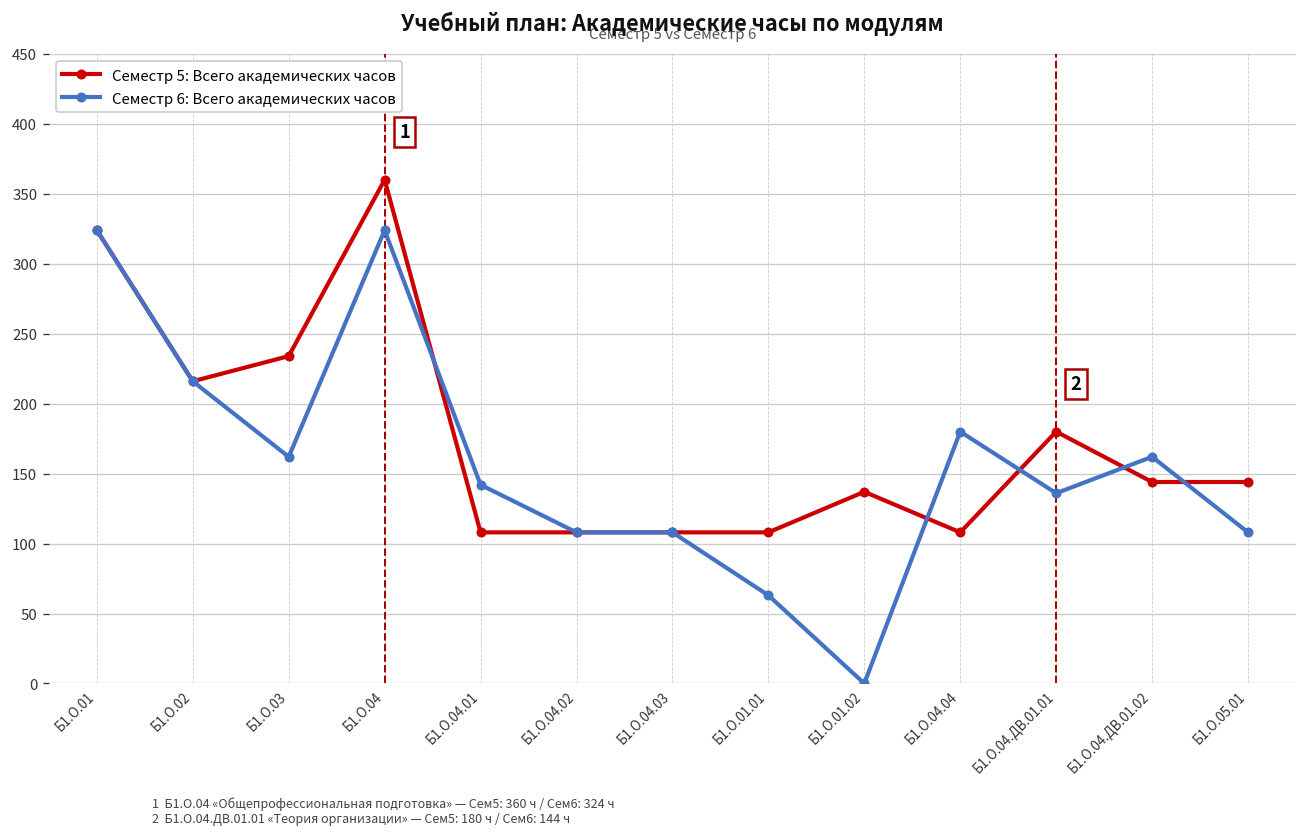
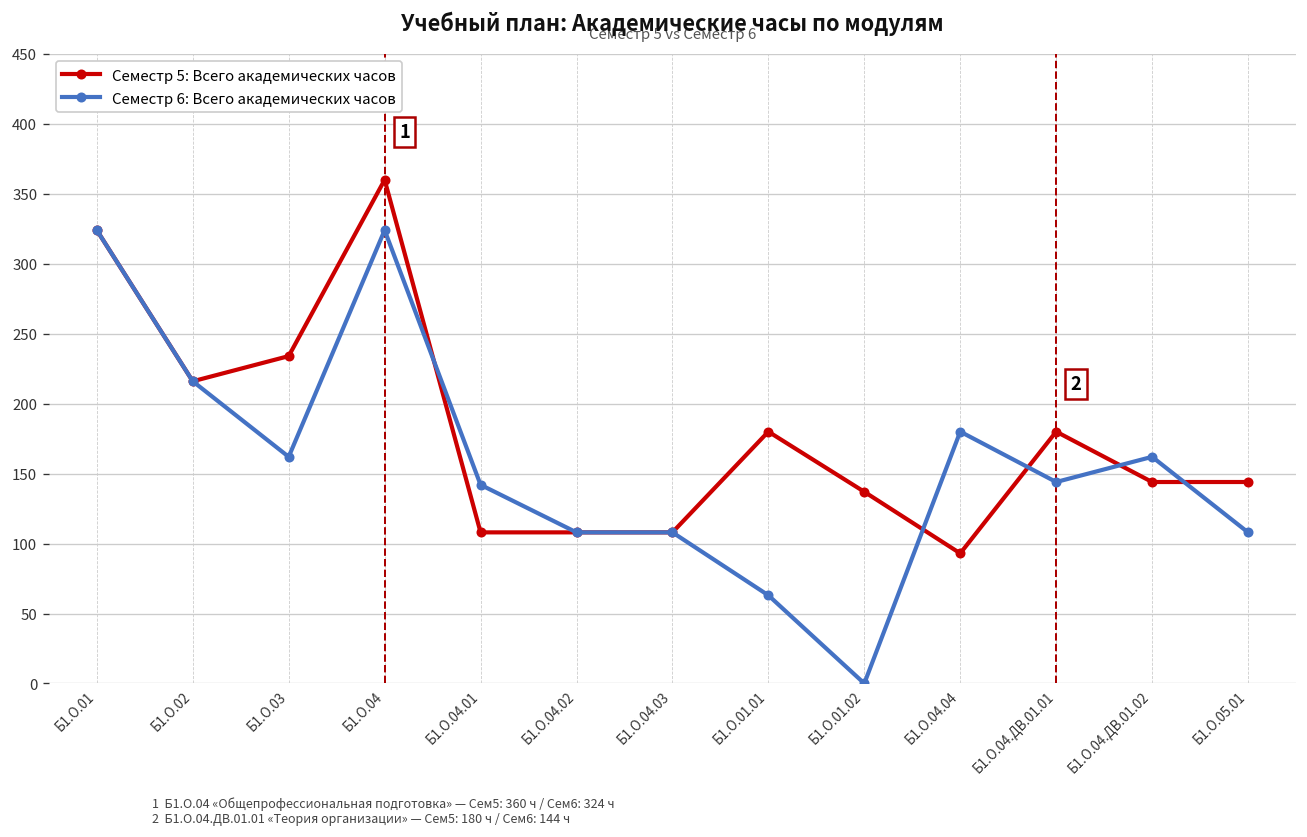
  {
    "Семестр 5: Всего академических часов": {
      "Б1.О.03": 234,
      "Б1.О.04": 360,
      "Б1.О.04.01": 108,
-     "Б1.О.01.01": 108,
+     "Б1.О.01.01": 180,
      "Б1.О.01.02": 137,
-     "Б1.О.04.04": 108,
+     "Б1.О.04.04": 93,
      "Б1.О.04.ДВ.01.01": 180,
      "Б1.О.04.ДВ.01.02": 144,
      "Б1.О.05.01": 144
    },
    "Семестр 6: Всего академических часов": {
      "Б1.О.03": 162,
      "Б1.О.04": 324,
      "Б1.О.04.01": 142,
      "Б1.О.01.01": 63,
      "Б1.О.01.02": 0,
      "Б1.О.04.04": 180,
-     "Б1.О.04.ДВ.01.01": 136,
+     "Б1.О.04.ДВ.01.01": 144,
      "Б1.О.04.ДВ.01.02": 162,
      "Б1.О.05.01": 108
    }
  }
